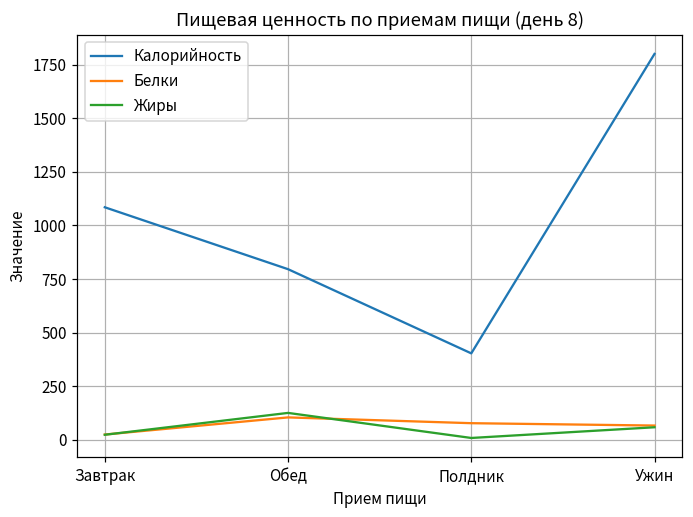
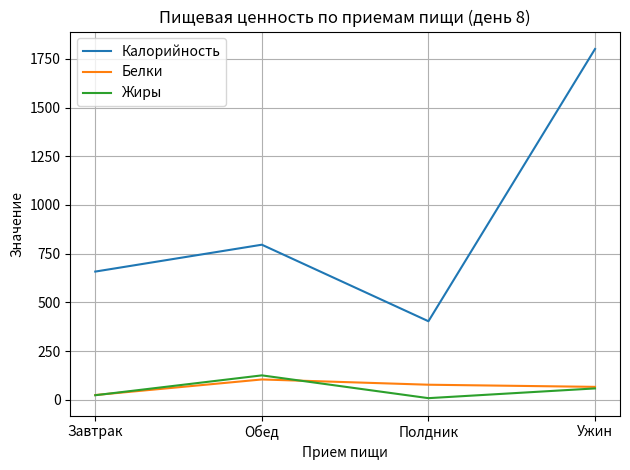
  {
    "Калорийность": {
-     "Завтрак": 1090,
+     "Завтрак": 660,
      "Обед": 800,
      "Полдник": 400,
      "Ужин": 1800
    },
    "Белки": {
      "Обед": 100,
      "Полдник": 80
    },
    "Жиры": {
      "Обед": 130,
      "Полдник": 10
    }
  }
